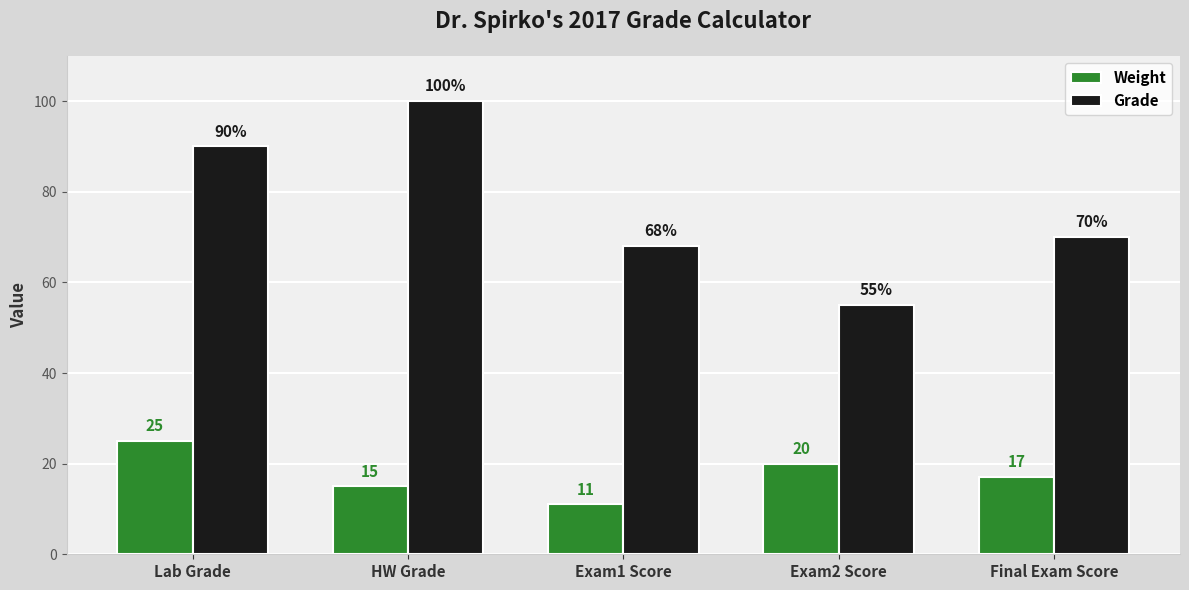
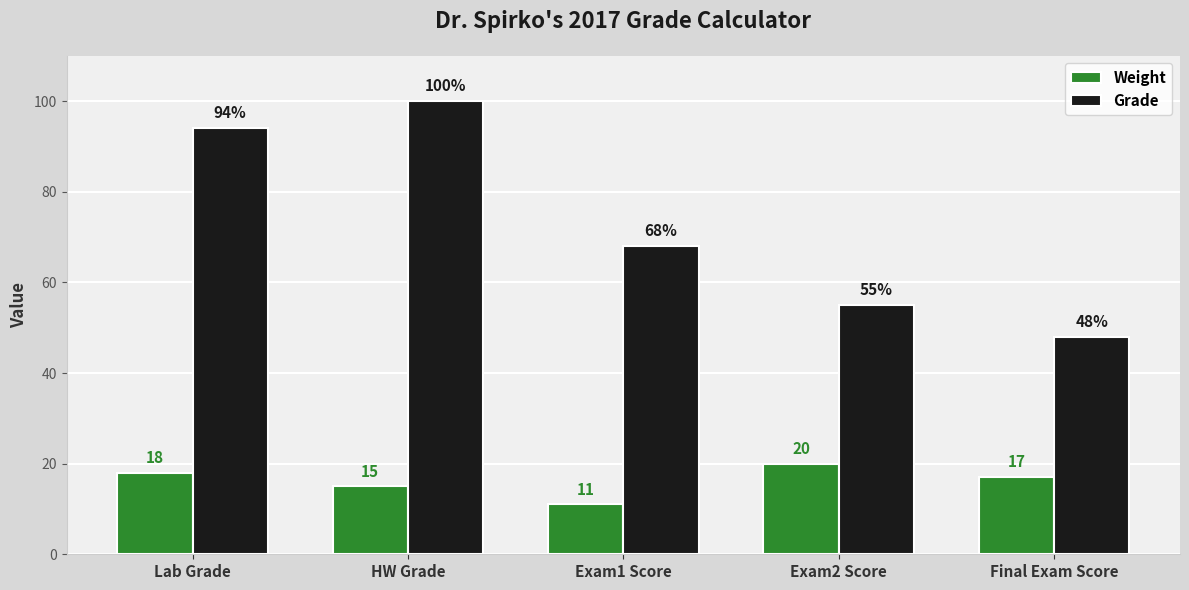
  {
    "Weight": {
-     "Lab Grade": "25",
+     "Lab Grade": "18",
      "HW Grade": "15",
      "Exam1 Score": "11",
      "Exam2 Score": "20",
      "Final Exam Score": "17"
    },
    "Grade": {
-     "Lab Grade": "90%",
+     "Lab Grade": "94%",
      "HW Grade": "100%",
      "Exam1 Score": "68%",
      "Exam2 Score": "55%",
-     "Final Exam Score": "70%"
+     "Final Exam Score": "48%"
    }
  }
